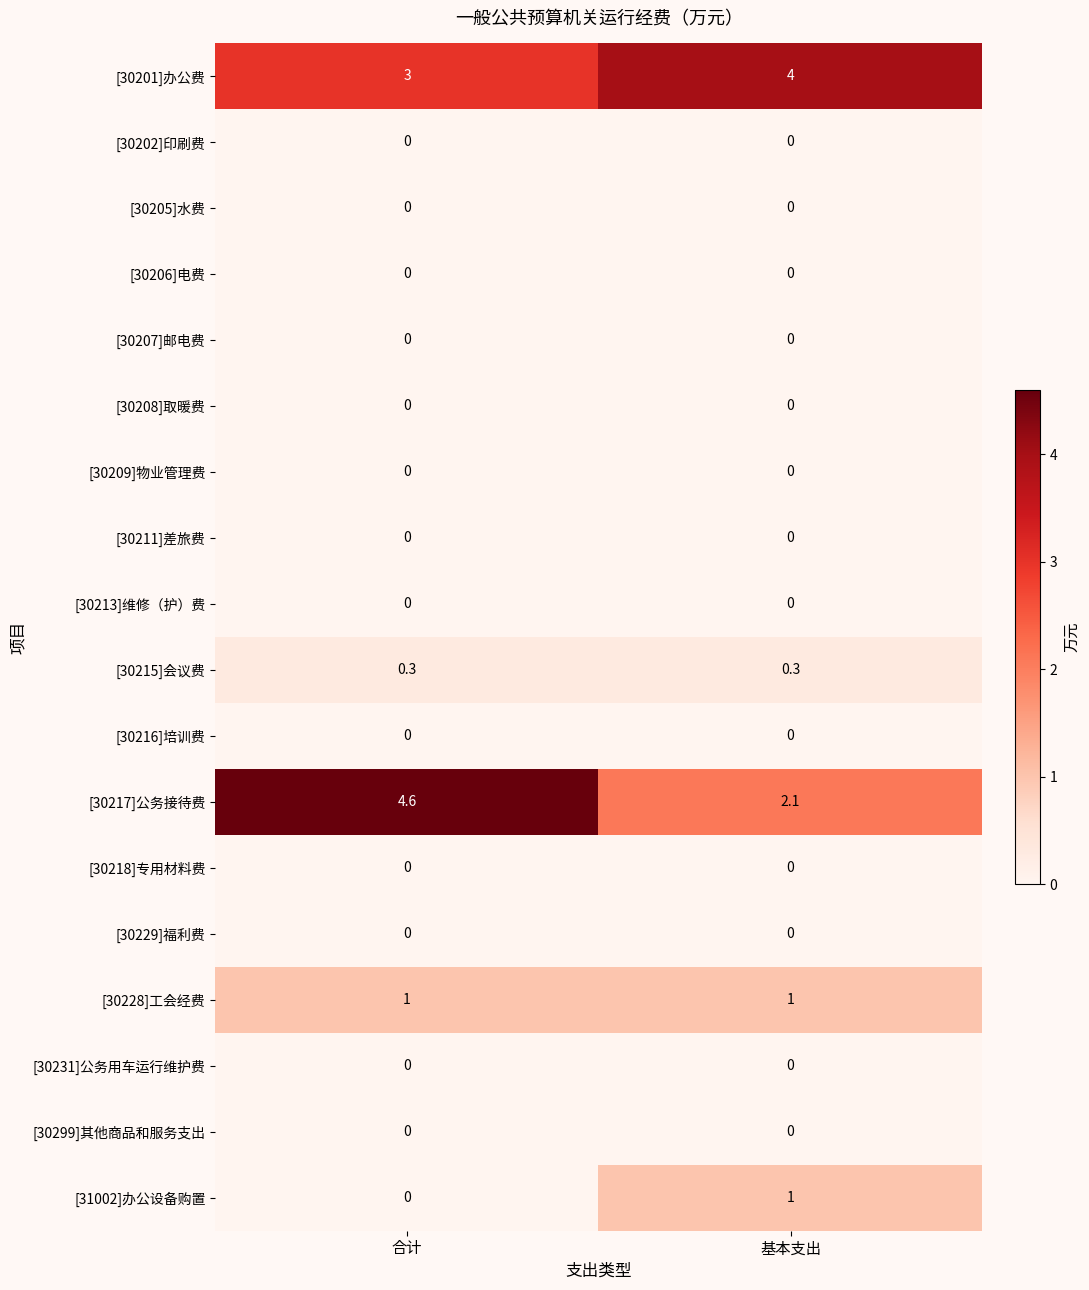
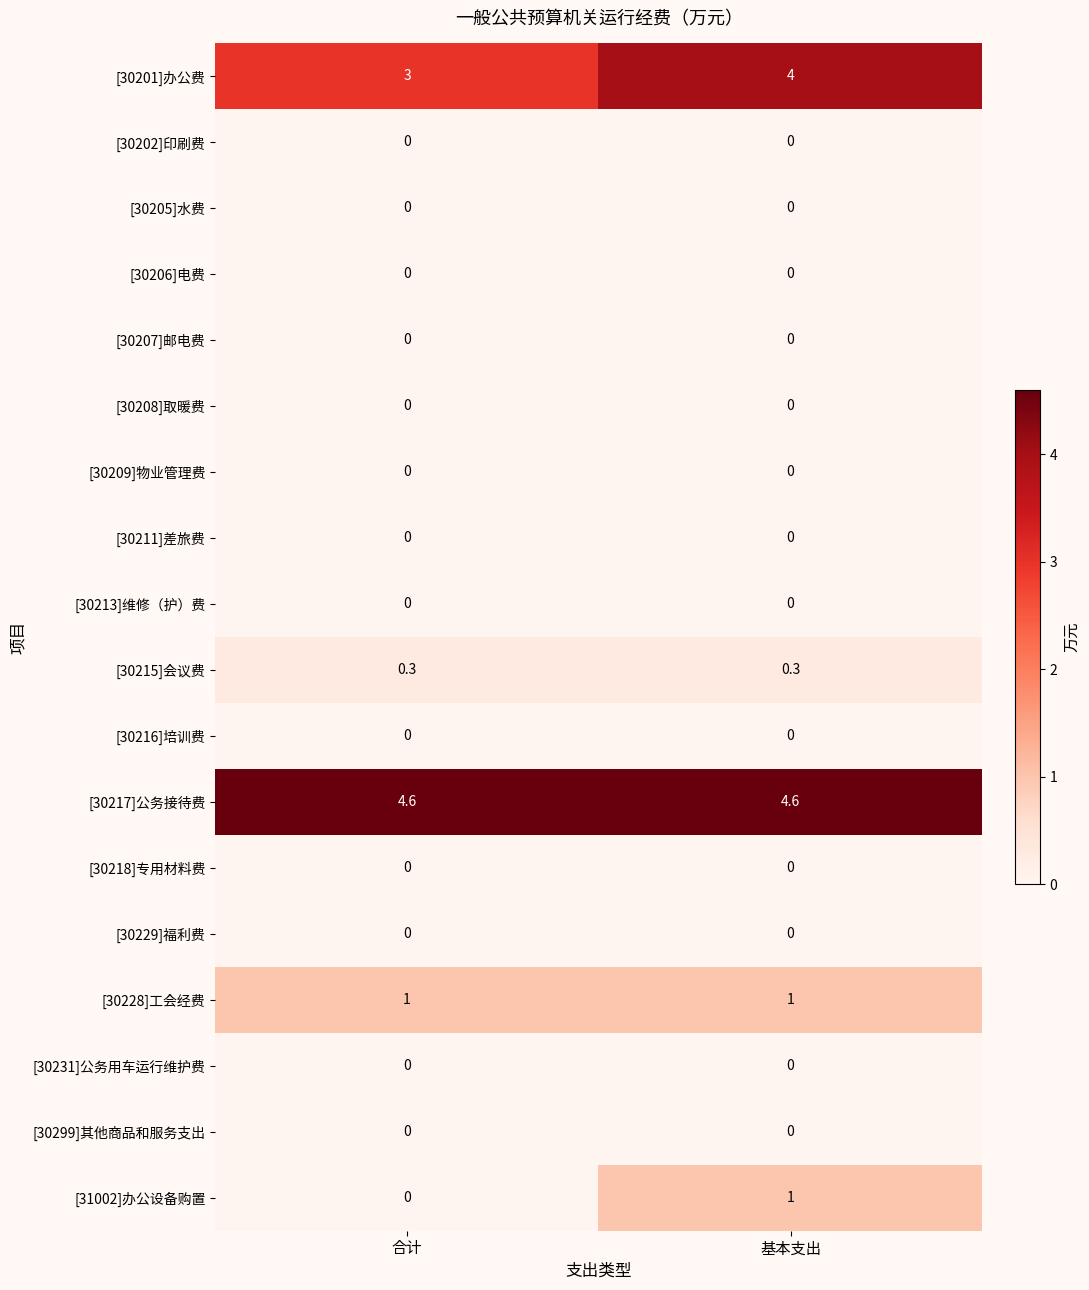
  {
    "[30201]办公费": {
      "合计": 3,
      "基本支出": 4
    },
    "[30202]印刷费": {
      "合计": 0,
      "基本支出": 0
    },
    "[30205]水费": {
      "合计": 0,
      "基本支出": 0
    },
    "[30206]电费": {
      "合计": 0,
      "基本支出": 0
    },
    "[30207]邮电费": {
      "合计": 0,
      "基本支出": 0
    },
    "[30208]取暖费": {
      "合计": 0,
      "基本支出": 0
    },
    "[30209]物业管理费": {
      "合计": 0,
      "基本支出": 0
    },
    "[30211]差旅费": {
      "合计": 0,
      "基本支出": 0
    },
    "[30213]维修（护）费": {
      "合计": 0,
      "基本支出": 0
    },
    "[30215]会议费": {
      "合计": 0.3,
      "基本支出": 0.3
    },
    "[30216]培训费": {
      "合计": 0,
      "基本支出": 0
    },
    "[30217]公务接待费": {
      "合计": 4.6,
-     "基本支出": 2.1
+     "基本支出": 4.6
    },
    "[30218]专用材料费": {
      "合计": 0,
      "基本支出": 0
    },
    "[30229]福利费": {
      "合计": 0,
      "基本支出": 0
    },
    "[30228]工会经费": {
      "合计": 1,
      "基本支出": 1
    },
    "[30231]公务用车运行维护费": {
      "合计": 0,
      "基本支出": 0
    },
    "[30299]其他商品和服务支出": {
      "合计": 0,
      "基本支出": 0
    },
    "[31002]办公设备购置": {
      "合计": 0,
      "基本支出": 1
    }
  }
